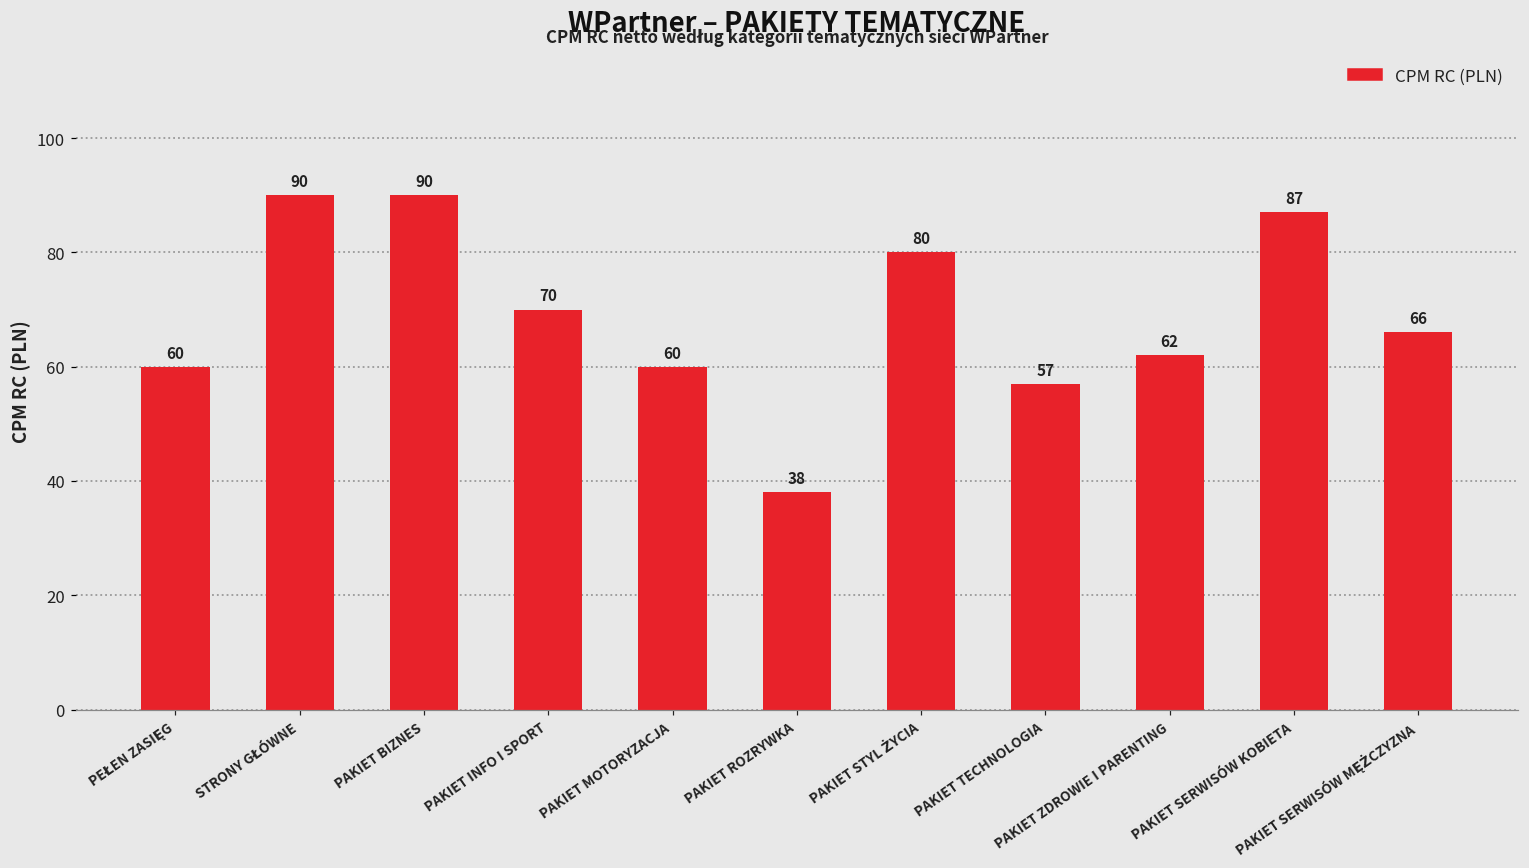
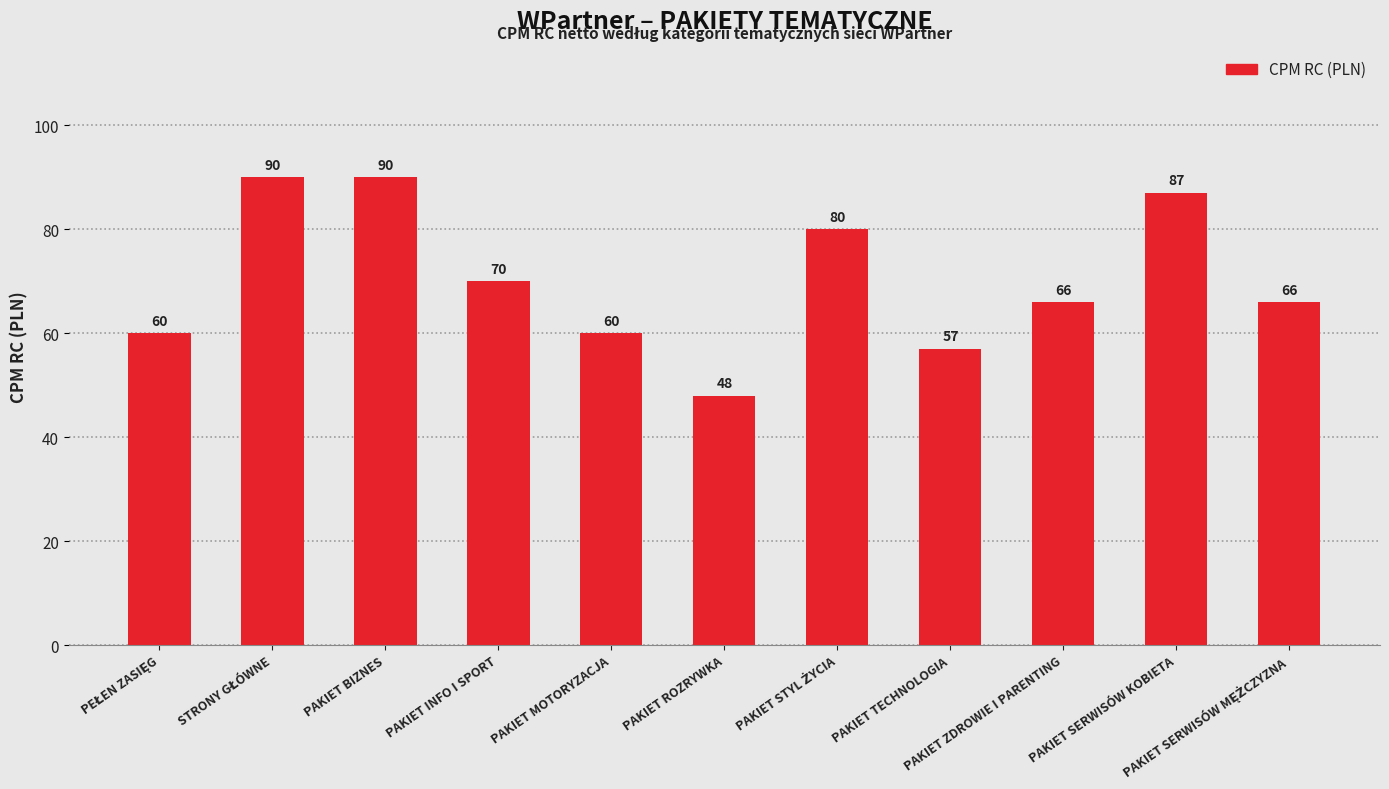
  {
    "PEŁEN ZASIĘG": 60,
    "STRONY GŁÓWNE": 90,
    "PAKIET BIZNES": 90,
    "PAKIET INFO I SPORT": 70,
    "PAKIET MOTORYZACJA": 60,
-   "PAKIET ROZRYWKA": 38,
+   "PAKIET ROZRYWKA": 48,
    "PAKIET STYL ŻYCIA": 80,
    "PAKIET TECHNOLOGIA": 57,
-   "PAKIET ZDROWIE I PARENTING": 62,
+   "PAKIET ZDROWIE I PARENTING": 66,
    "PAKIET SERWISÓW KOBIETA": 87,
    "PAKIET SERWISÓW MĘŻCZYZNA": 66
  }
